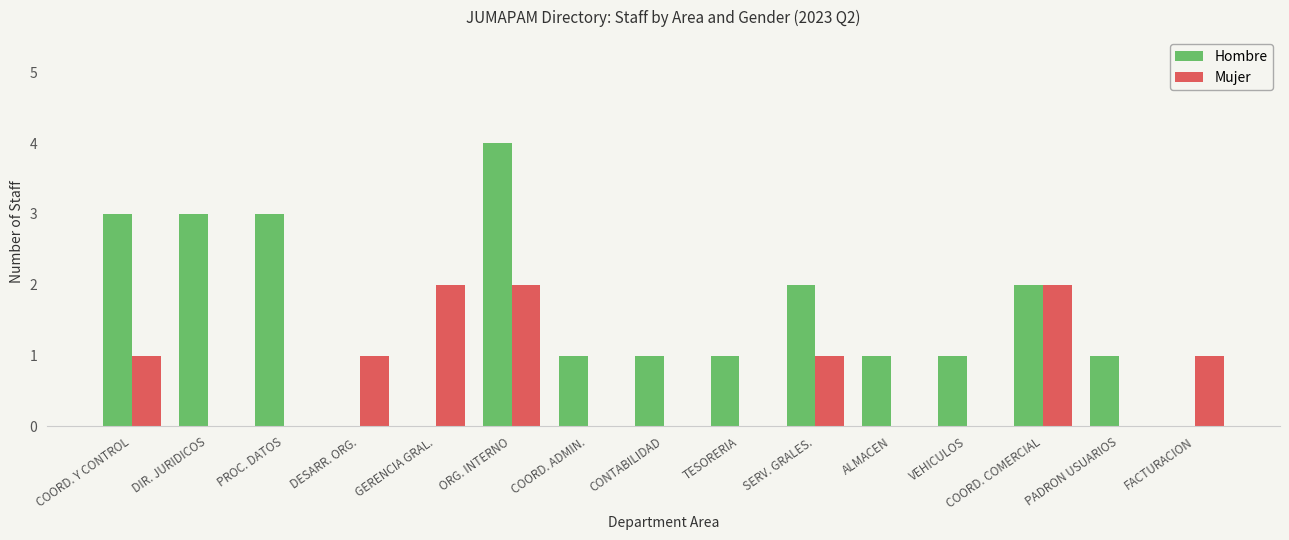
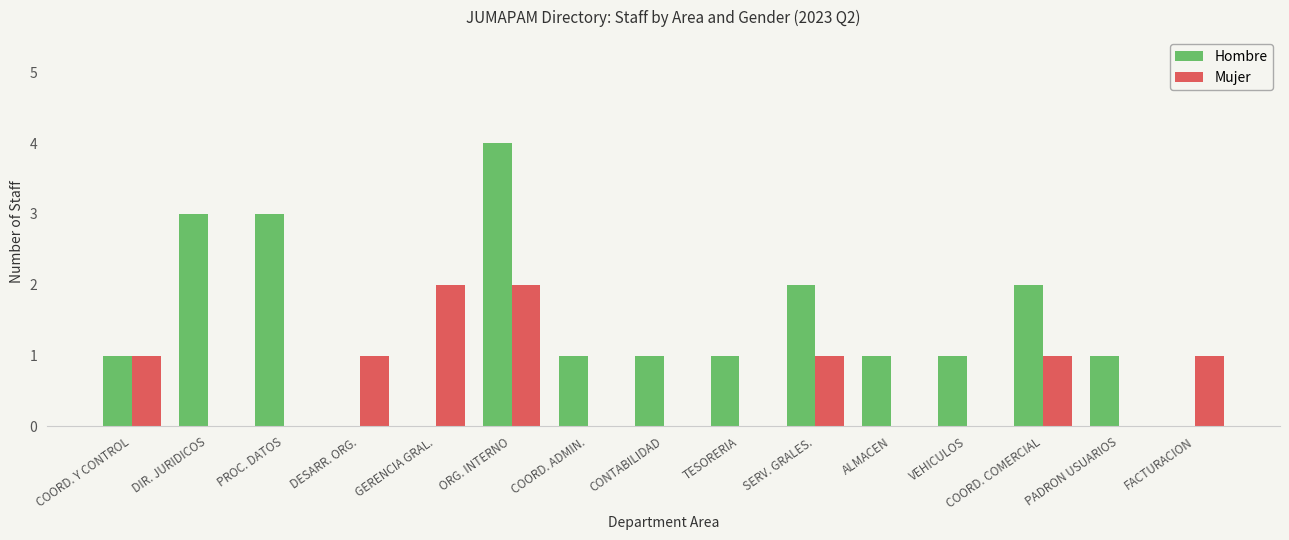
  {
    "Hombre": {
-     "COORD. Y CONTROL": 3,
+     "COORD. Y CONTROL": 1,
      "DIR. JURIDICOS": 3,
      "PROC. DATOS": 3,
      "DESARR. ORG.": 0,
      "GERENCIA GRAL.": 0,
      "ORG. INTERNO": 4,
      "COORD. ADMIN.": 1,
      "CONTABILIDAD": 1,
      "TESORERIA": 1,
      "SERV. GRALES.": 2,
      "ALMACEN": 1,
      "VEHICULOS": 1,
      "COORD. COMERCIAL": 2,
      "PADRON USUARIOS": 1,
      "FACTURACION": 0
    },
    "Mujer": {
      "COORD. Y CONTROL": 1,
      "DIR. JURIDICOS": 0,
      "PROC. DATOS": 0,
      "DESARR. ORG.": 1,
      "GERENCIA GRAL.": 2,
      "ORG. INTERNO": 2,
      "COORD. ADMIN.": 0,
      "CONTABILIDAD": 0,
      "TESORERIA": 0,
      "SERV. GRALES.": 1,
      "ALMACEN": 0,
      "VEHICULOS": 0,
-     "COORD. COMERCIAL": 2,
+     "COORD. COMERCIAL": 1,
      "PADRON USUARIOS": 0,
      "FACTURACION": 1
    }
  }
